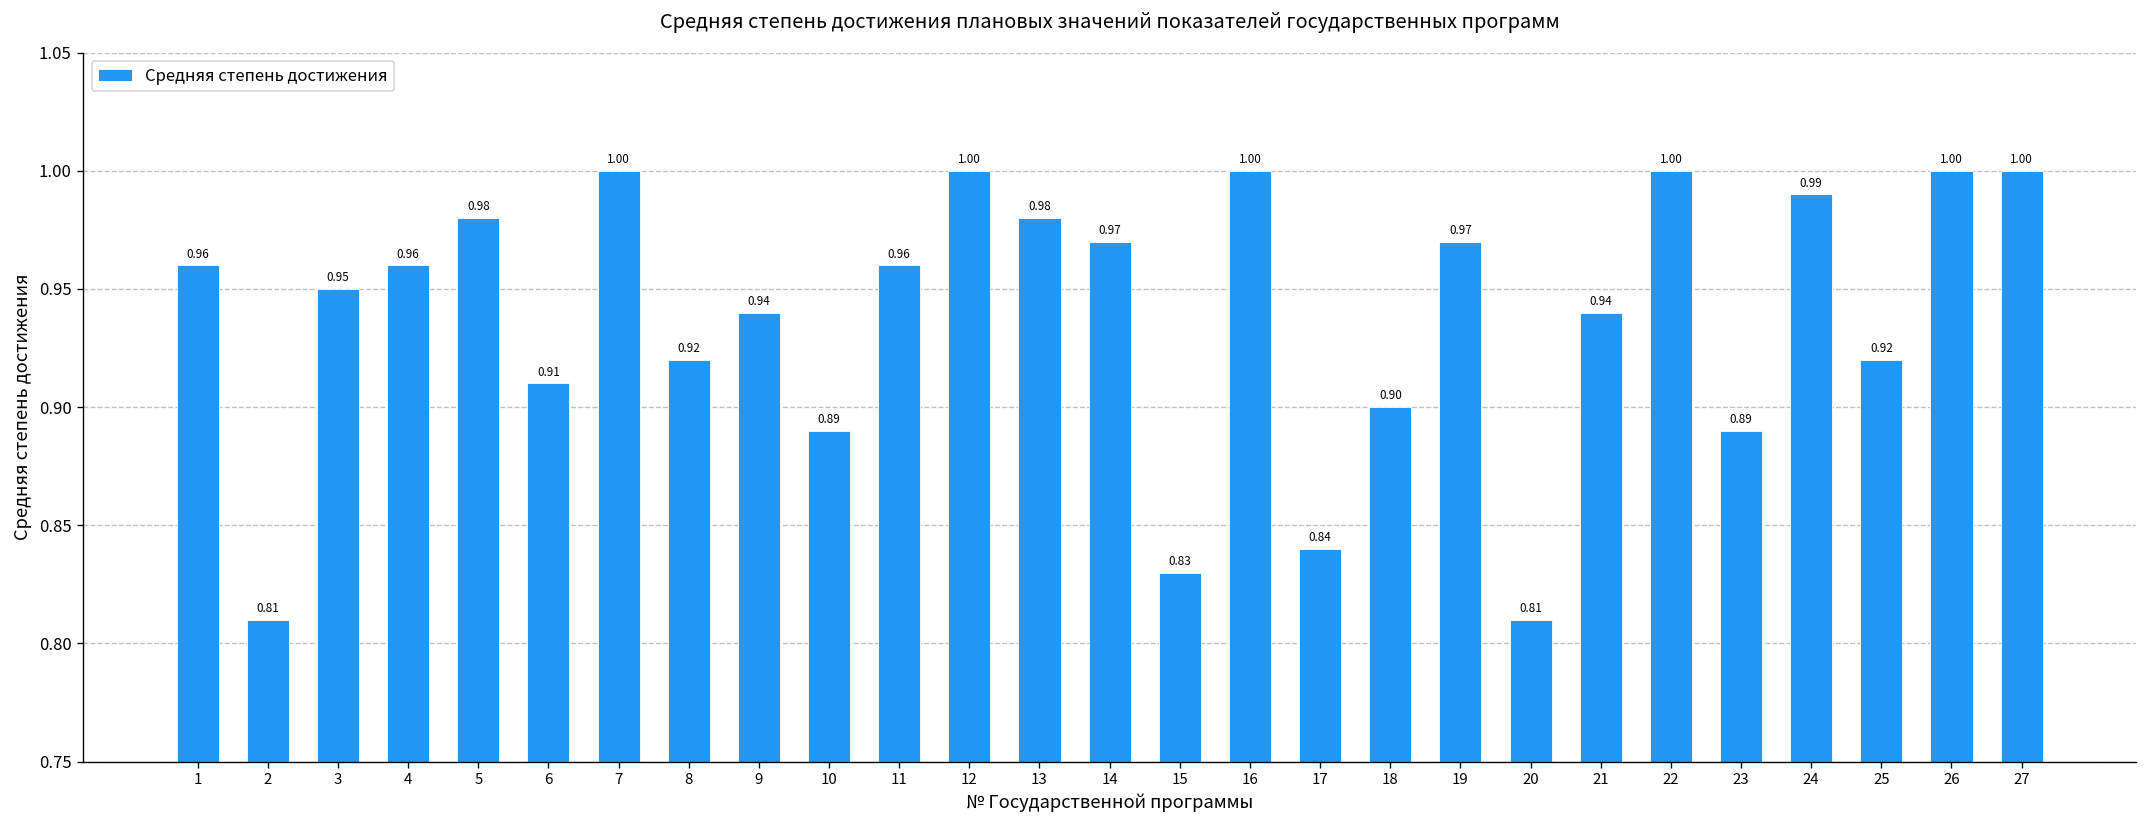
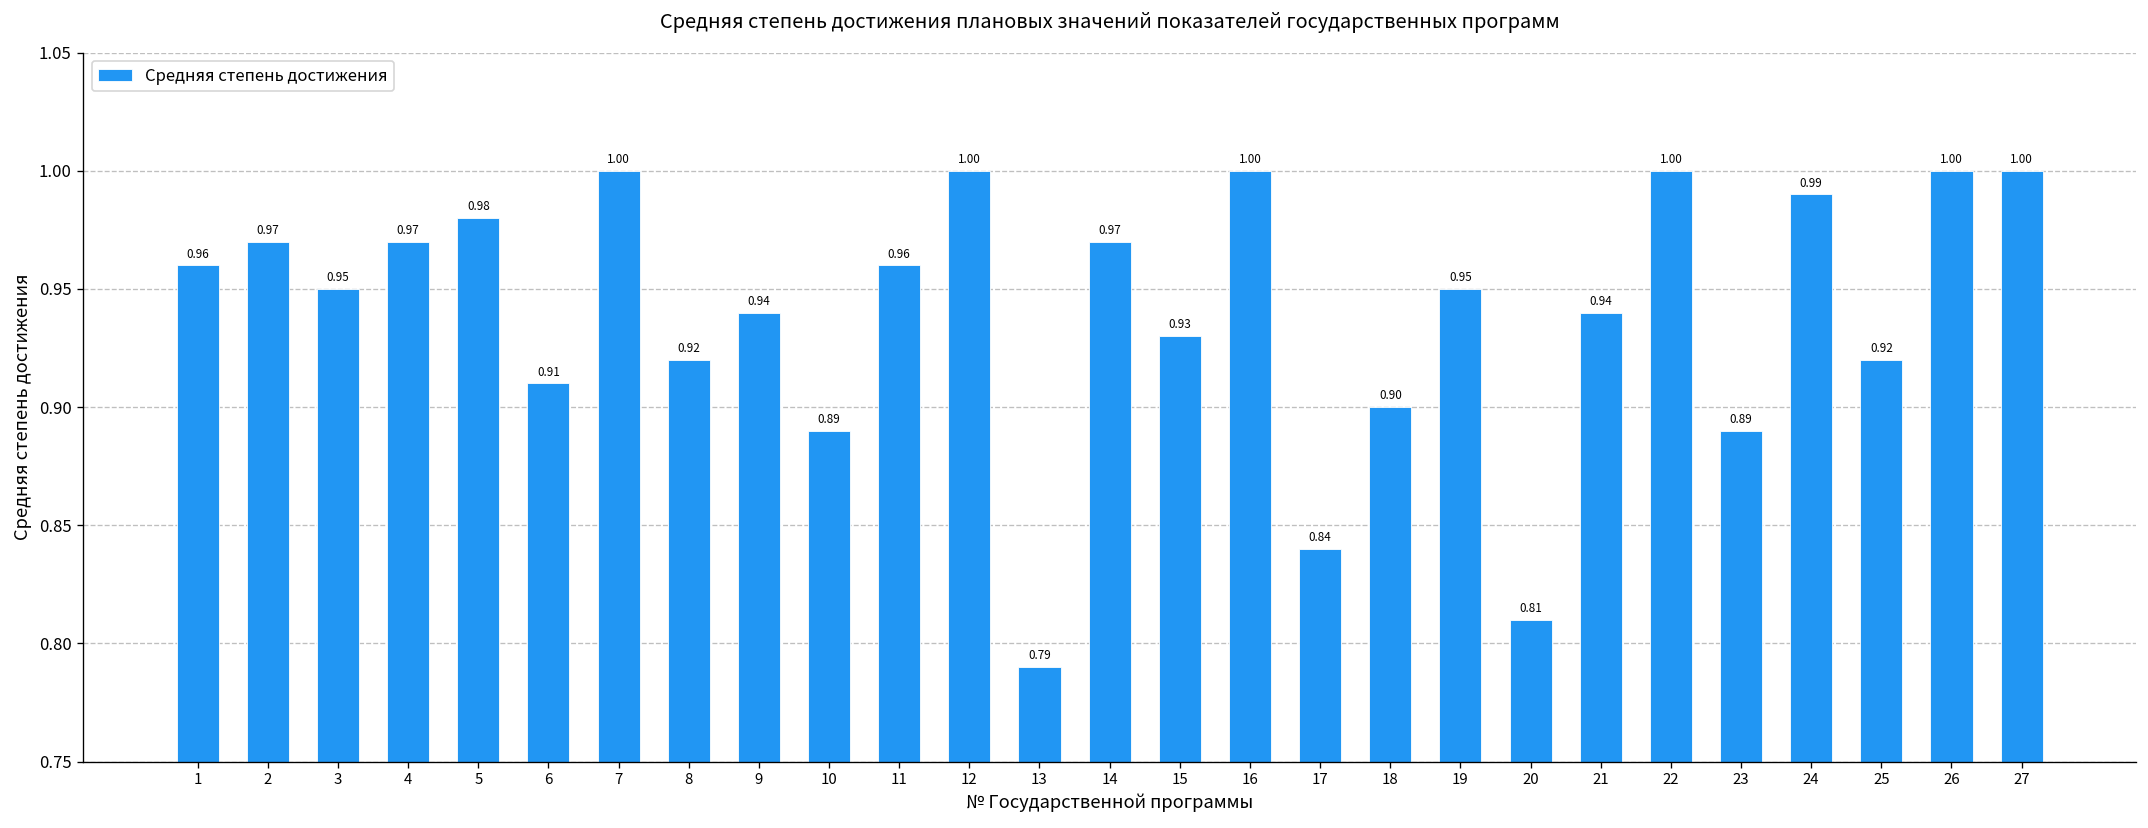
  {
    "1": 0.96,
-   "2": 0.81,
+   "2": 0.97,
    "3": 0.95,
-   "4": 0.96,
+   "4": 0.97,
    "5": 0.98,
    "6": 0.91,
    "7": 1.00,
    "8": 0.92,
    "9": 0.94,
    "10": 0.89,
    "11": 0.96,
    "12": 1.00,
-   "13": 0.98,
+   "13": 0.79,
    "14": 0.97,
-   "15": 0.83,
+   "15": 0.93,
    "16": 1.00,
    "17": 0.84,
    "18": 0.90,
-   "19": 0.97,
+   "19": 0.95,
    "20": 0.81,
    "21": 0.94,
    "22": 1.00,
    "23": 0.89,
    "24": 0.99,
    "25": 0.92,
    "26": 1.00,
    "27": 1.00
  }
